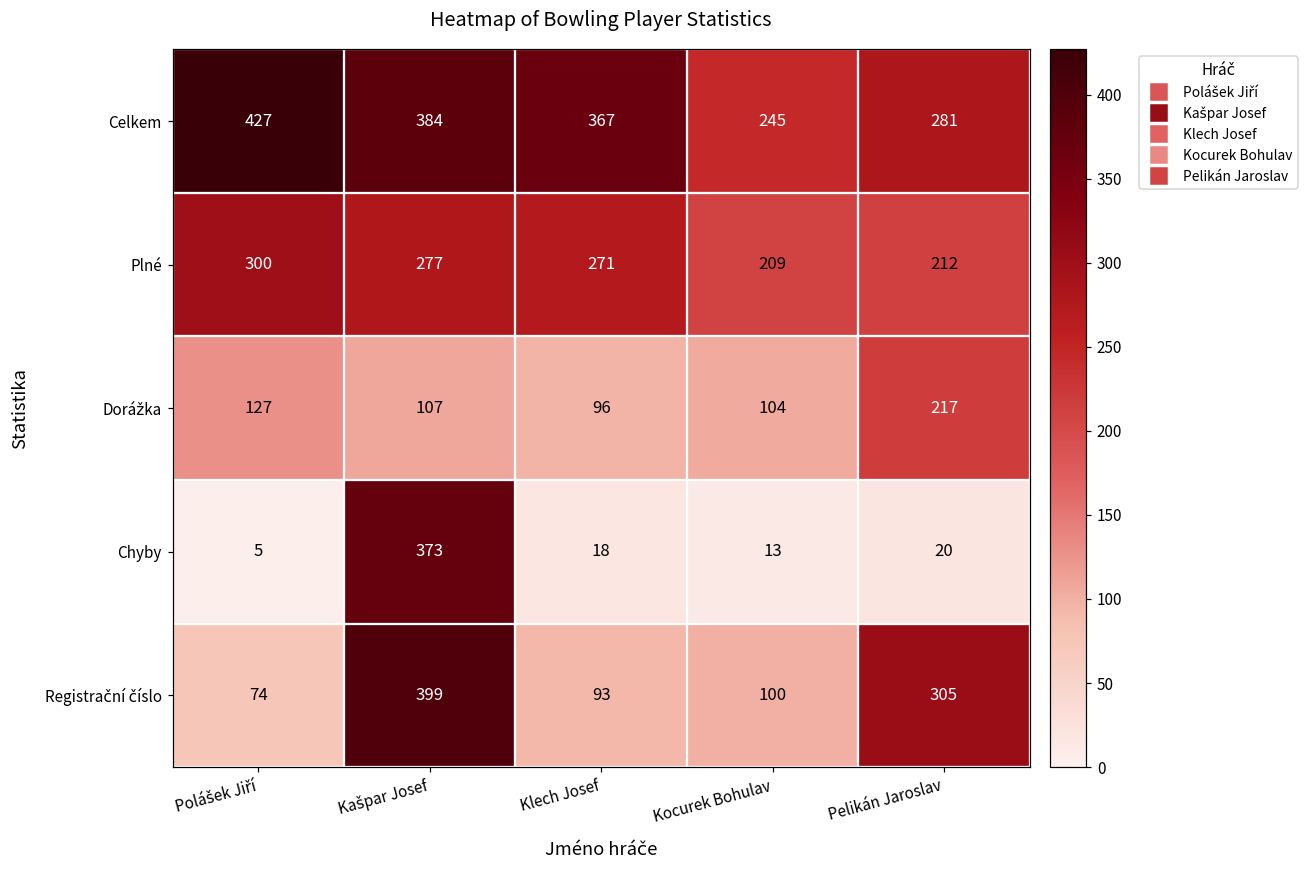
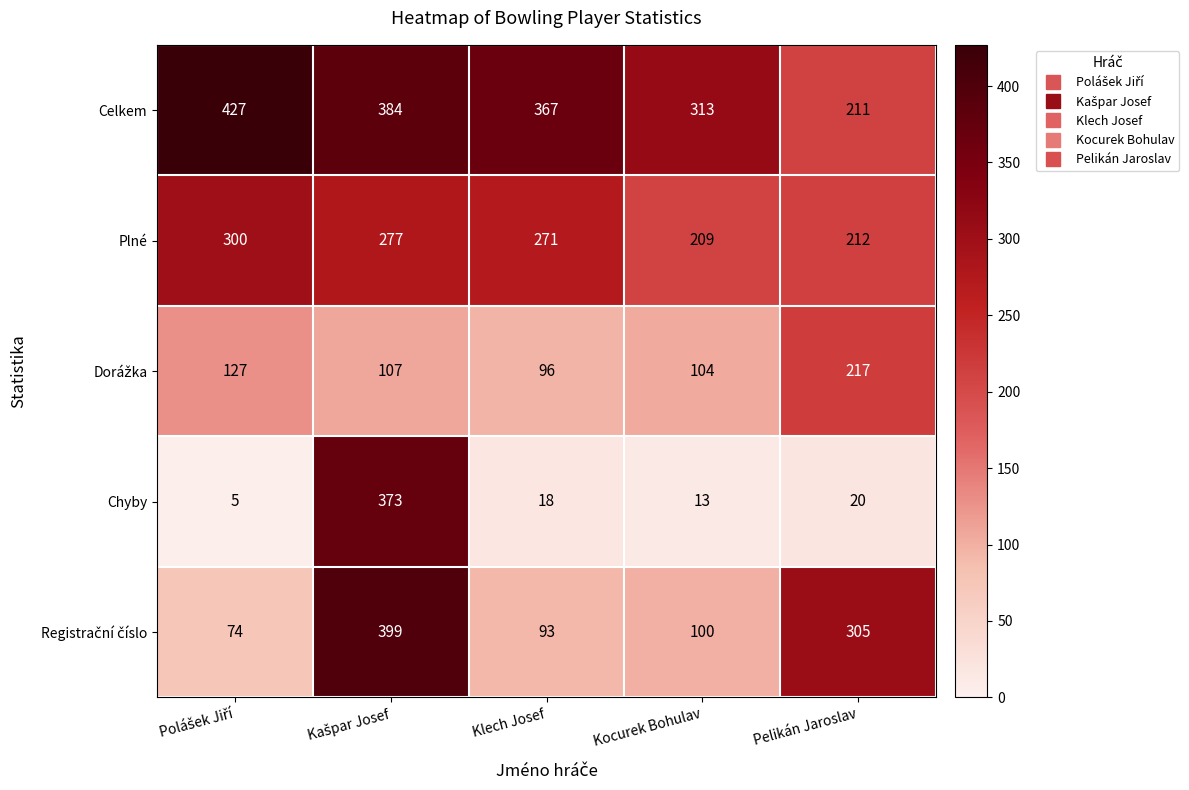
  {
    "Celkem": {
      "Polášek Jiří": 427,
      "Kašpar Josef": 384,
      "Klech Josef": 367,
-     "Kocurek Bohulav": 245,
-     "Pelikán Jaroslav": 281
+     "Kocurek Bohulav": 313,
+     "Pelikán Jaroslav": 211
    },
    "Plné": {
      "Polášek Jiří": 300,
      "Kašpar Josef": 277,
      "Klech Josef": 271,
      "Kocurek Bohulav": 209,
      "Pelikán Jaroslav": 212
    },
    "Dorážka": {
      "Polášek Jiří": 127,
      "Kašpar Josef": 107,
      "Klech Josef": 96,
      "Kocurek Bohulav": 104,
      "Pelikán Jaroslav": 217
    },
    "Chyby": {
      "Polášek Jiří": 5,
      "Kašpar Josef": 373,
      "Klech Josef": 18,
      "Kocurek Bohulav": 13,
      "Pelikán Jaroslav": 20
    },
    "Registrační číslo": {
      "Polášek Jiří": 74,
      "Kašpar Josef": 399,
      "Klech Josef": 93,
      "Kocurek Bohulav": 100,
      "Pelikán Jaroslav": 305
    }
  }
